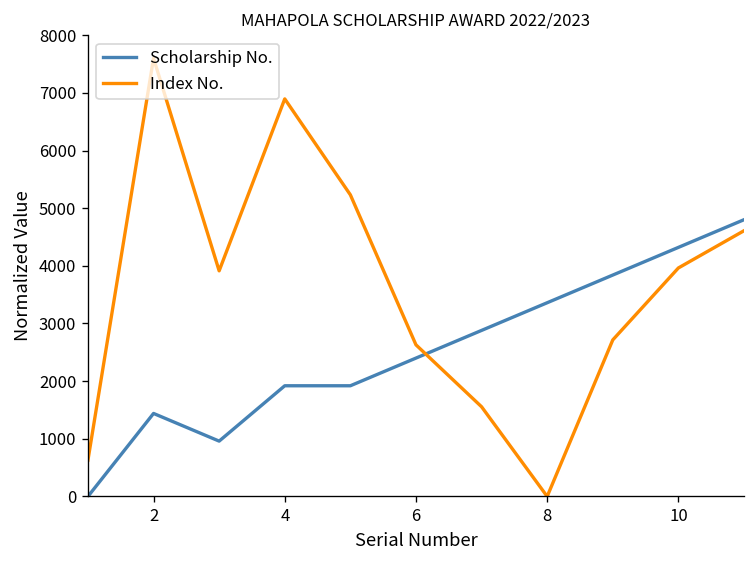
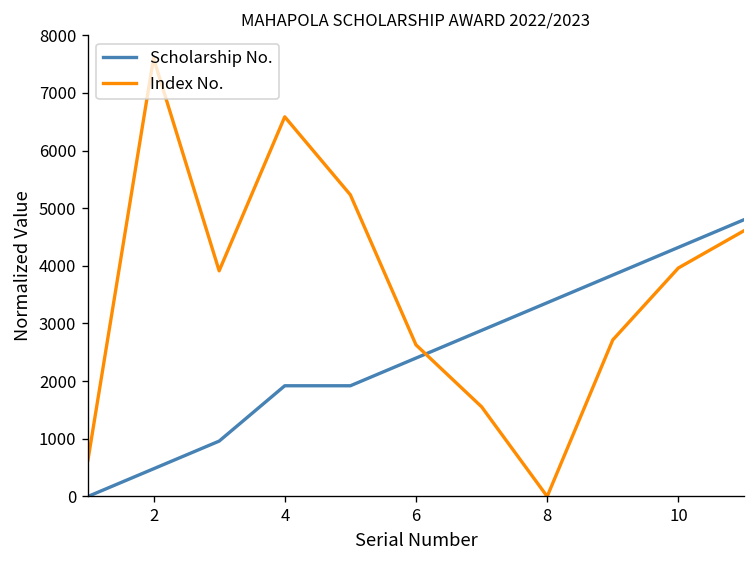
  {
    "Scholarship No.": {
-     "2": 1400,
+     "2": 500,
      "4": 1900,
      "6": 2400,
      "8": 3400,
      "10": 4300
    },
    "Index No.": {
-     "4": 6900,
+     "4": 6600,
      "6": 2600,
      "8": 0,
      "10": 4000
    }
  }
